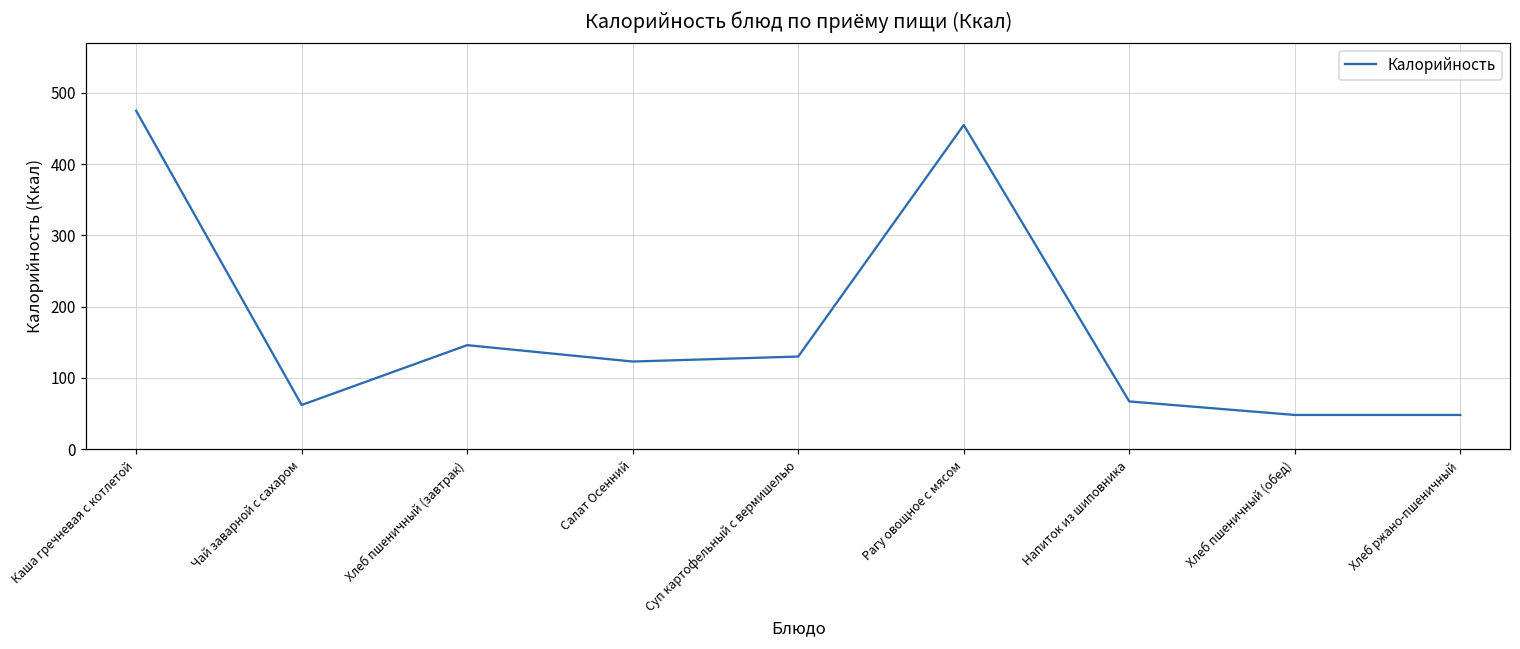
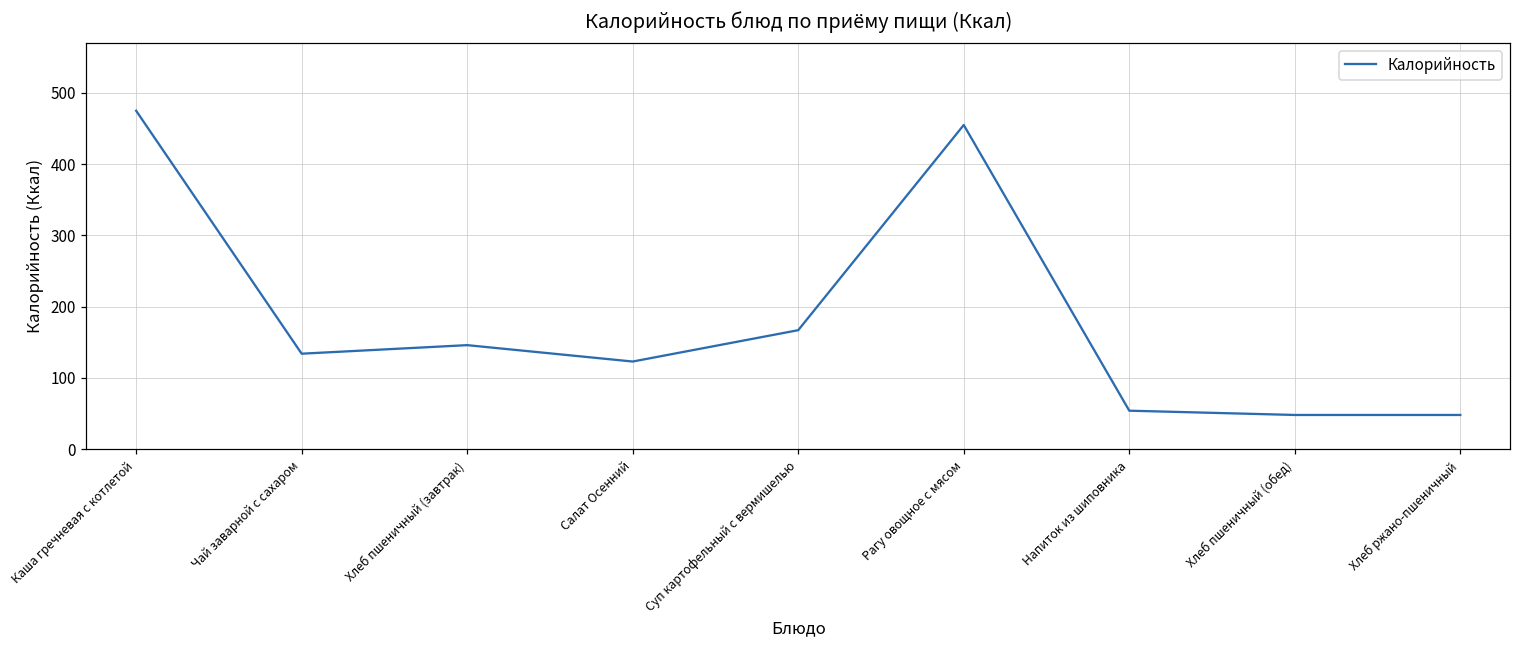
  {
    "Каша гречневая с котлетой": 480,
-   "Чай заварной с сахаром": 60,
+   "Чай заварной с сахаром": 130,
    "Хлеб пшеничный (завтрак)": 150,
    "Салат Осенний": 120,
-   "Суп картофельный с вермишелью": 130,
+   "Суп картофельный с вермишелью": 170,
    "Рагу овощное с мясом": 460,
-   "Напиток из шиповника": 70,
+   "Напиток из шиповника": 50,
    "Хлеб пшеничный (обед)": 50,
    "Хлеб ржано-пшеничный": 50
  }
